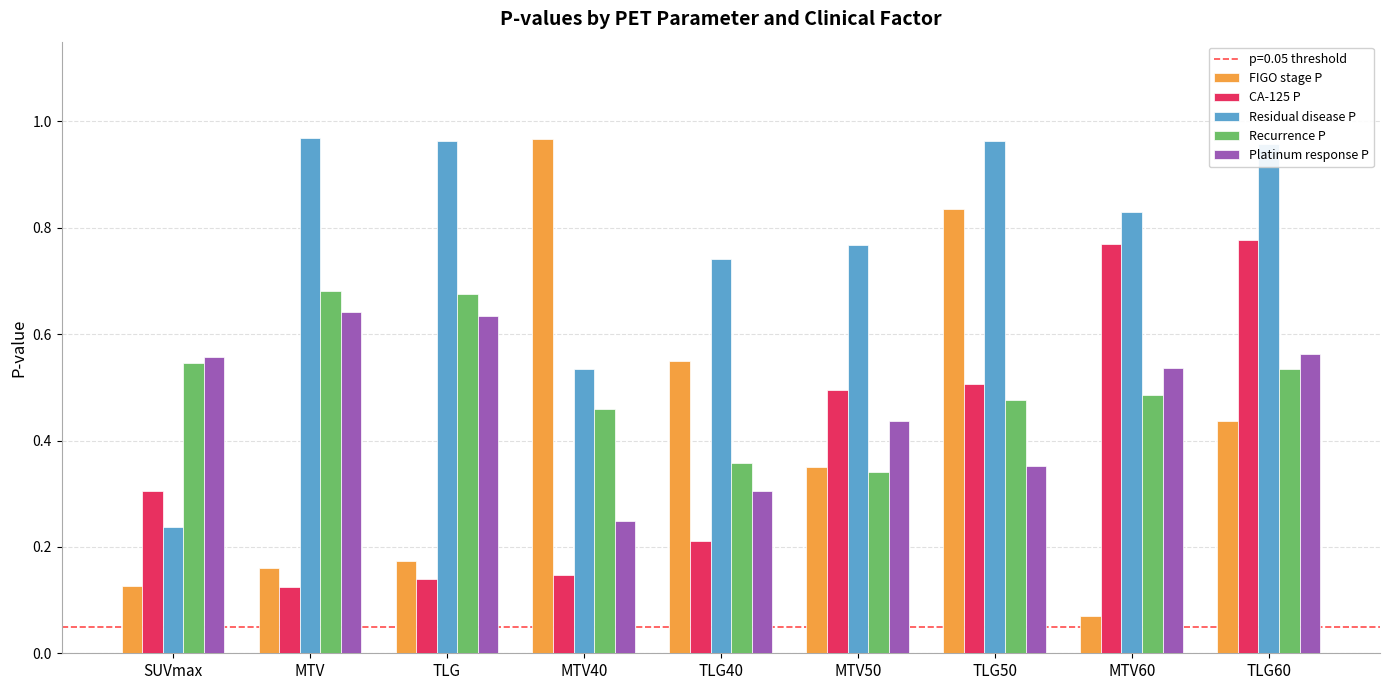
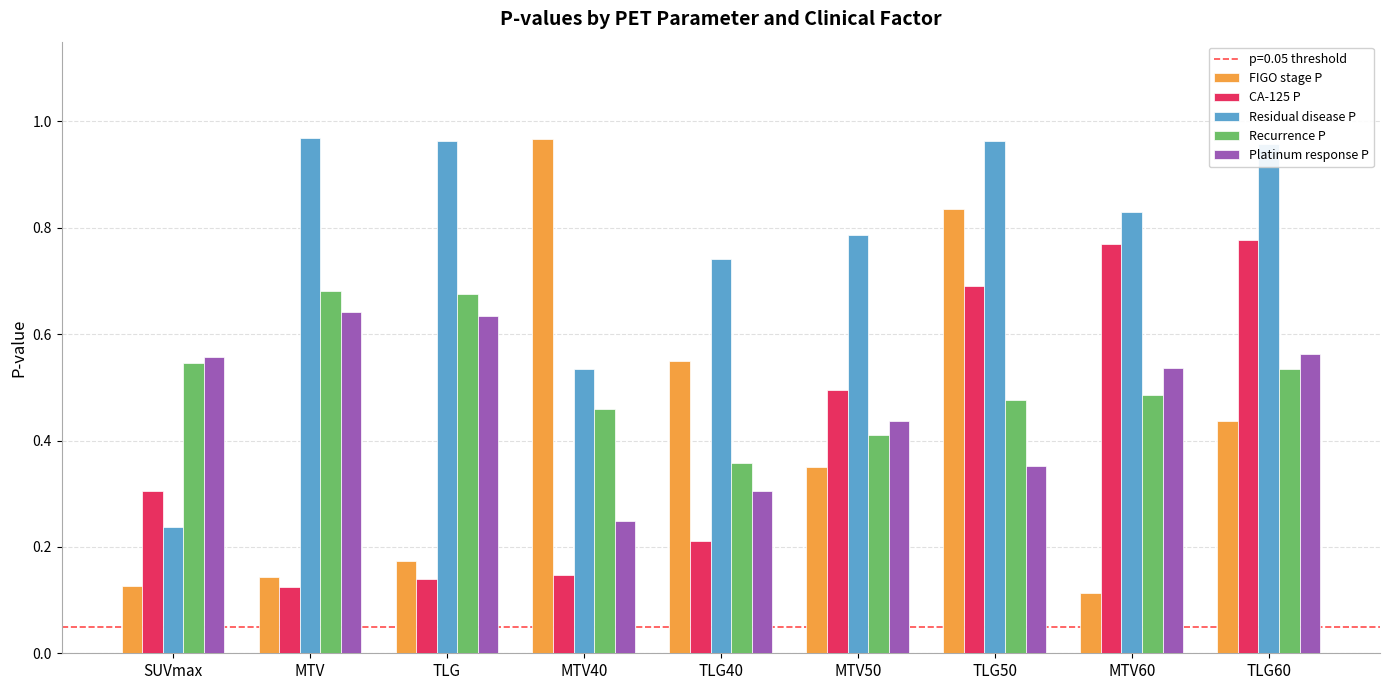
  {
    "FIGO stage P": {
      "SUVmax": 0.13,
-     "MTV": 0.16,
+     "MTV": 0.14,
      "TLG": 0.17,
      "MTV40": 0.97,
      "TLG40": 0.55,
      "MTV50": 0.35,
      "TLG50": 0.84,
-     "MTV60": 0.07,
+     "MTV60": 0.11,
      "TLG60": 0.44
    },
    "CA-125 P": {
      "SUVmax": 0.31,
      "MTV": 0.13,
      "TLG": 0.14,
      "MTV40": 0.15,
      "TLG40": 0.21,
      "MTV50": 0.50,
-     "TLG50": 0.51,
+     "TLG50": 0.69,
      "MTV60": 0.77,
      "TLG60": 0.78
    },
    "Residual disease P": {
      "SUVmax": 0.24,
      "MTV": 0.97,
      "TLG": 0.96,
      "MTV40": 0.53,
      "TLG40": 0.74,
-     "MTV50": 0.77,
+     "MTV50": 0.79,
      "TLG50": 0.96,
      "MTV60": 0.83
    },
    "Recurrence P": {
      "SUVmax": 0.55,
      "MTV": 0.68,
      "TLG": 0.68,
      "MTV40": 0.46,
      "TLG40": 0.36,
-     "MTV50": 0.34,
+     "MTV50": 0.41,
      "TLG50": 0.48,
      "MTV60": 0.49,
      "TLG60": 0.54
    },
    "Platinum response P": {
      "SUVmax": 0.56,
      "MTV": 0.64,
      "TLG": 0.63,
      "MTV40": 0.25,
      "TLG40": 0.31,
      "MTV50": 0.44,
      "TLG50": 0.35,
      "MTV60": 0.54,
      "TLG60": 0.56
    }
  }
